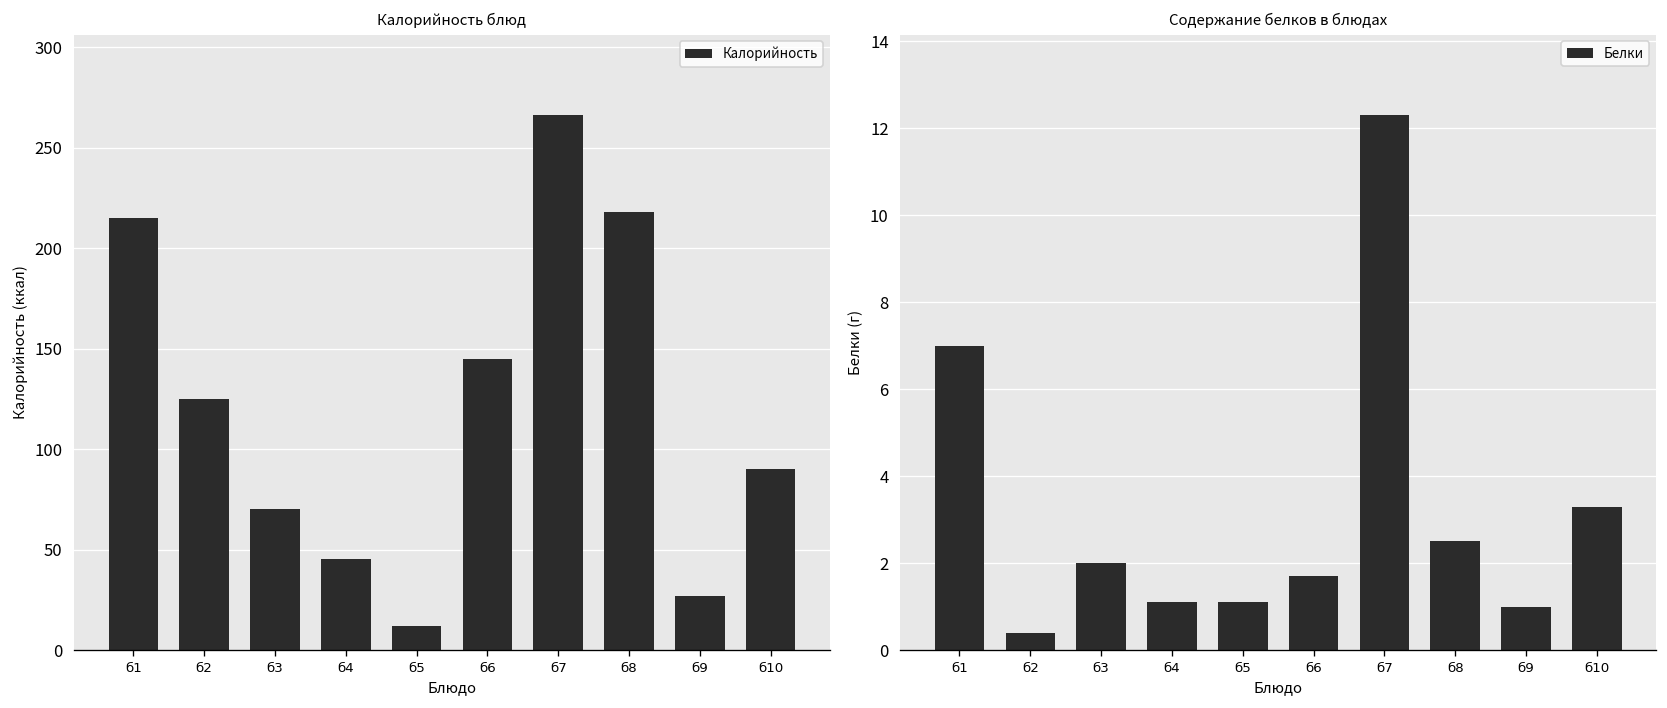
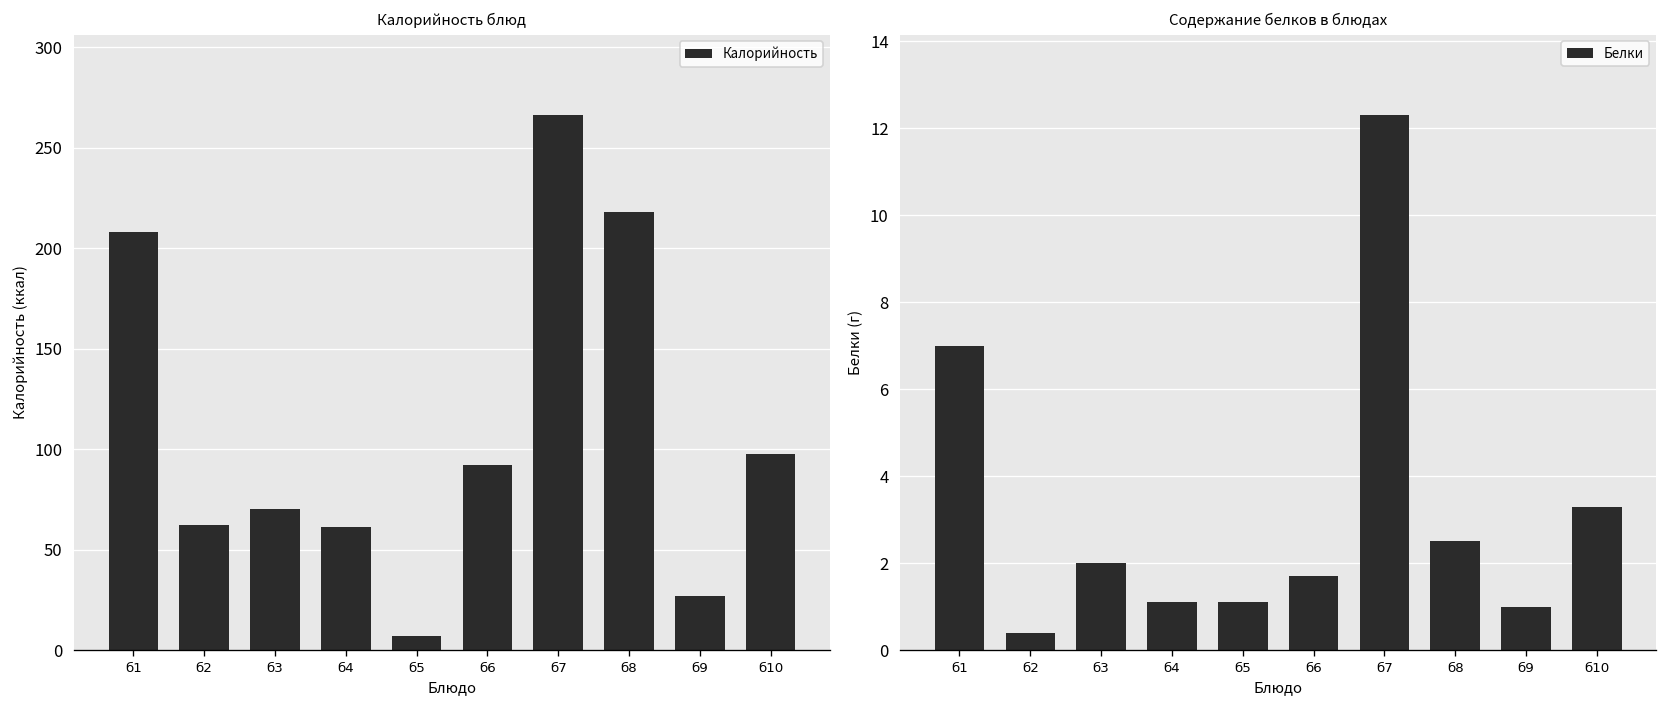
  {
    "Калорийность блюд": {
-     "б1": 215,
-     "б2": 125,
+     "б1": 208,
+     "б2": 62,
      "б3": 70,
-     "б4": 45,
-     "б5": 12,
-     "б6": 145,
+     "б4": 62,
+     "б5": 7,
+     "б6": 92,
      "б7": 266,
      "б8": 218,
      "б9": 27,
-     "б10": 90
+     "б10": 98
    },
    "Содержание белков в блюдах": {
      "б1": 7.0,
      "б2": 0.4,
      "б3": 2.0,
      "б4": 1.1,
      "б5": 1.1,
      "б6": 1.7,
      "б7": 12.3,
      "б8": 2.5,
      "б9": 1.0,
      "б10": 3.3
    }
  }
